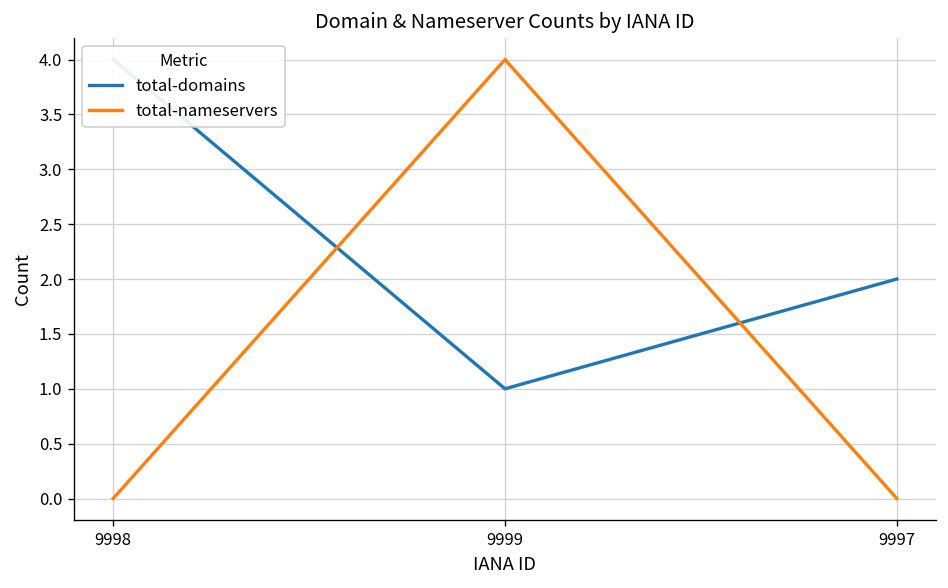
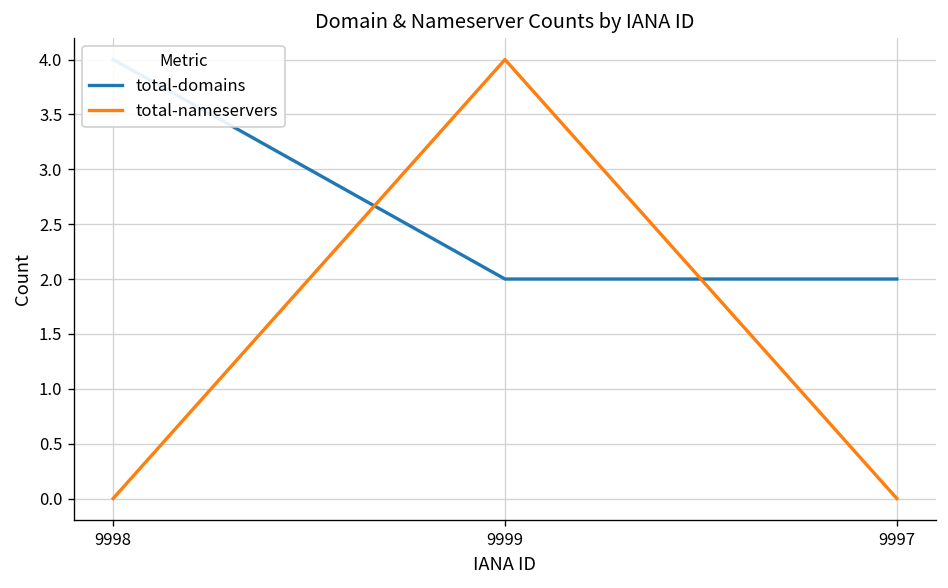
  {
    "total-domains": {
-     "9999": 1,
+     "9999": 2,
      "9997": 2
    },
    "total-nameservers": {
      "9998": 0,
      "9999": 4,
      "9997": 0
    }
  }
